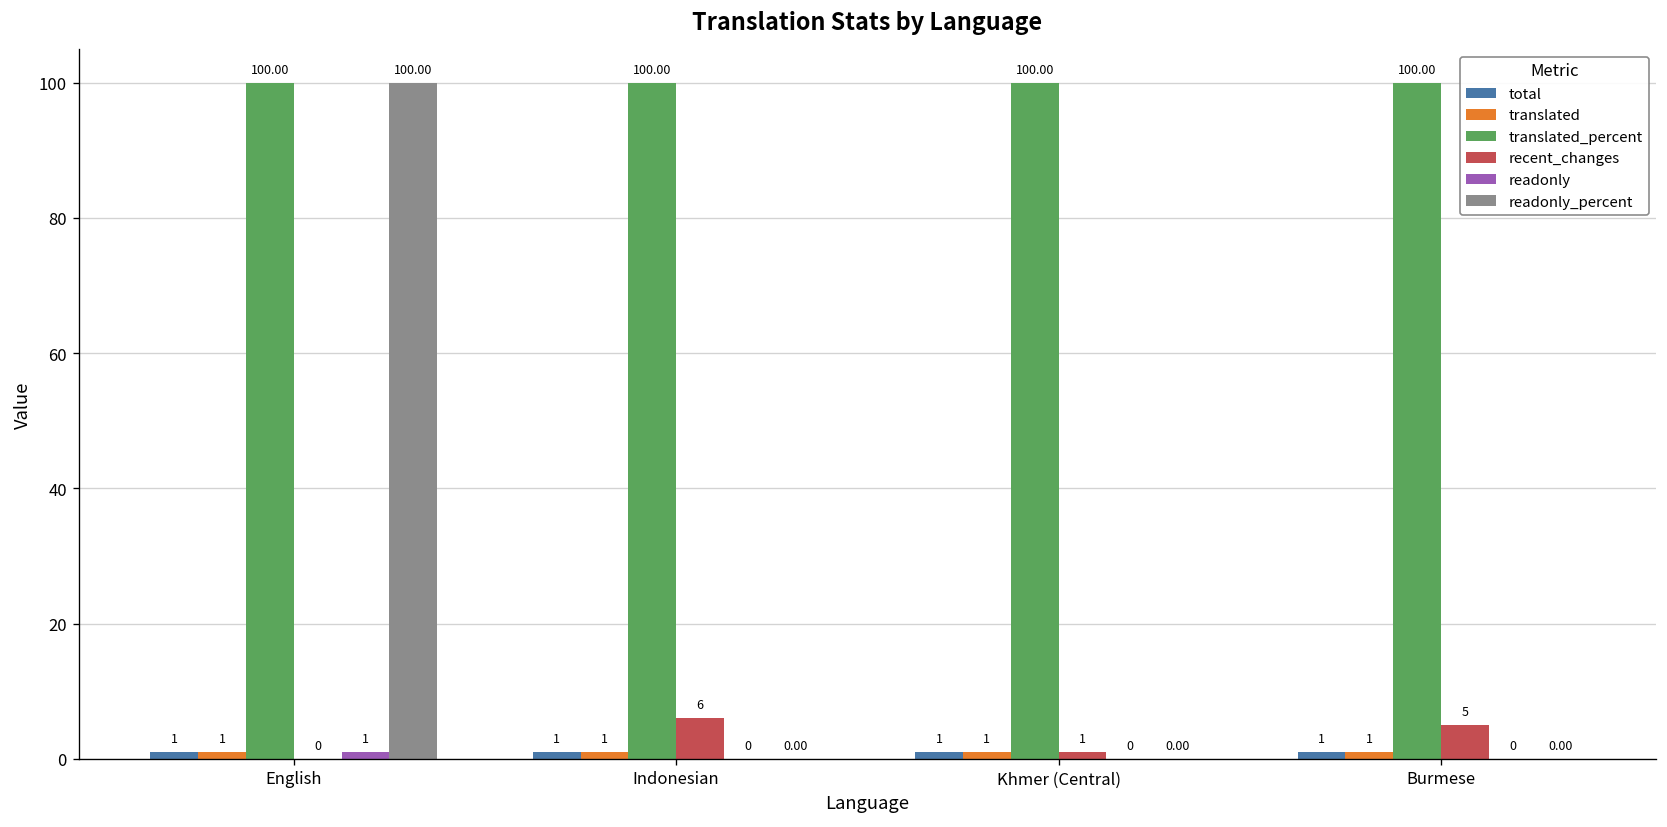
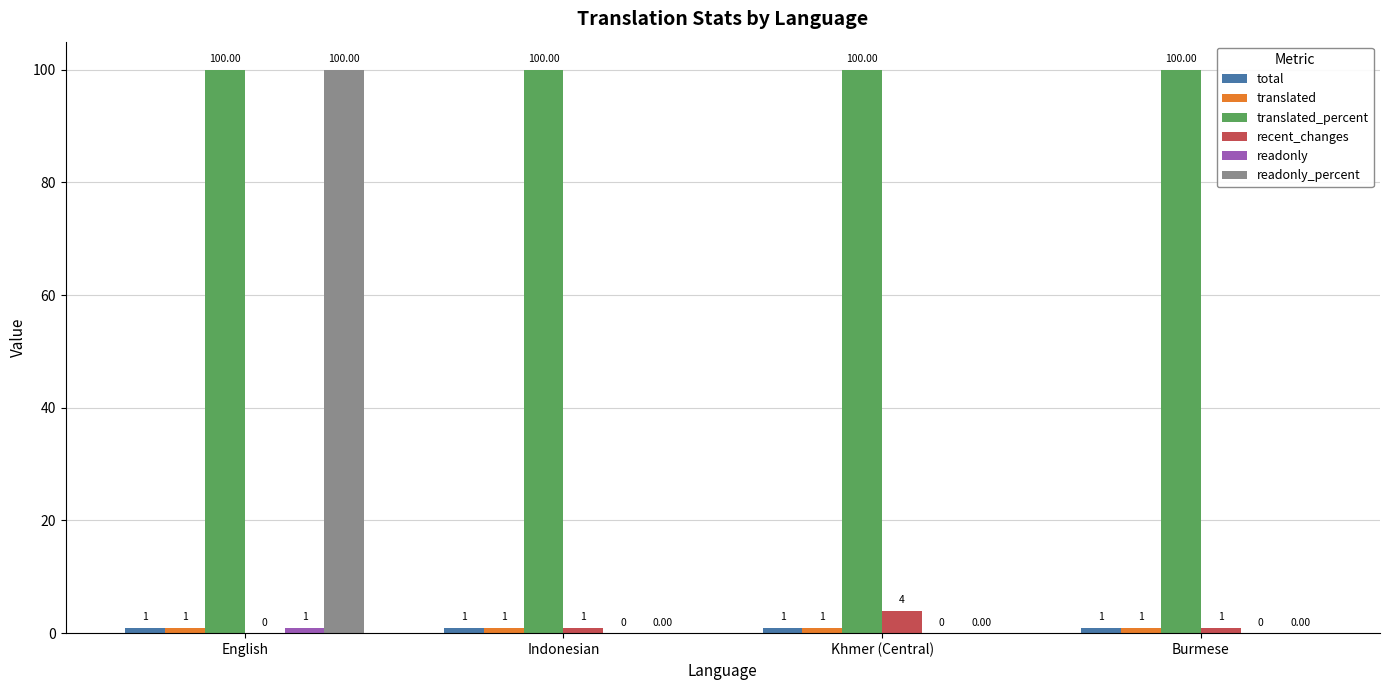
  {
    "total": {
      "English": 1,
      "Indonesian": 1,
      "Khmer (Central)": 1,
      "Burmese": 1
    },
    "translated": {
      "English": 1,
      "Indonesian": 1,
      "Khmer (Central)": 1,
      "Burmese": 1
    },
    "translated_percent": {
      "English": 100.00,
      "Indonesian": 100.00,
      "Khmer (Central)": 100.00,
      "Burmese": 100.00
    },
    "recent_changes": {
      "English": 0,
-     "Indonesian": 6,
-     "Khmer (Central)": 1,
-     "Burmese": 5
+     "Indonesian": 1,
+     "Khmer (Central)": 4,
+     "Burmese": 1
    },
    "readonly": {
      "English": 1,
      "Indonesian": 0,
      "Khmer (Central)": 0,
      "Burmese": 0
    },
    "readonly_percent": {
      "English": 100.00,
      "Indonesian": 0.00,
      "Khmer (Central)": 0.00,
      "Burmese": 0.00
    }
  }
